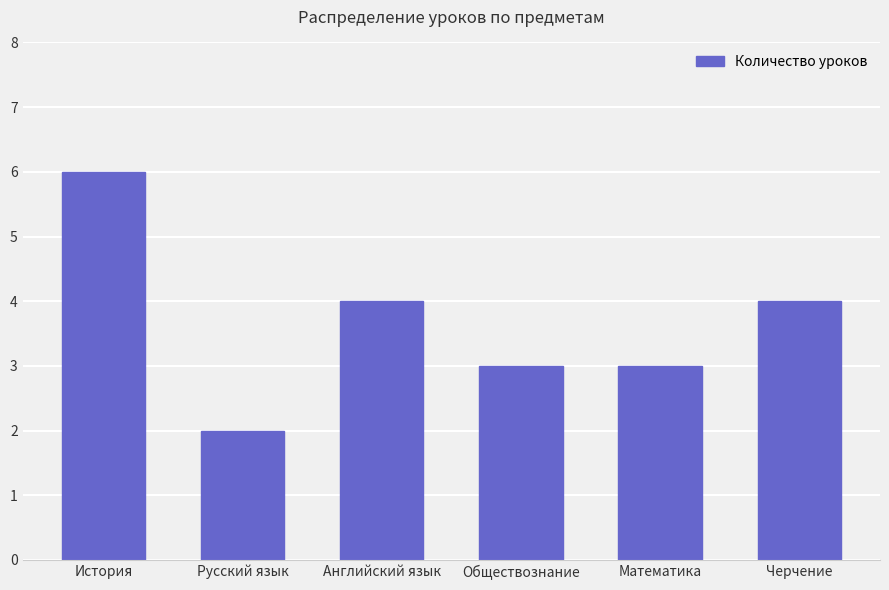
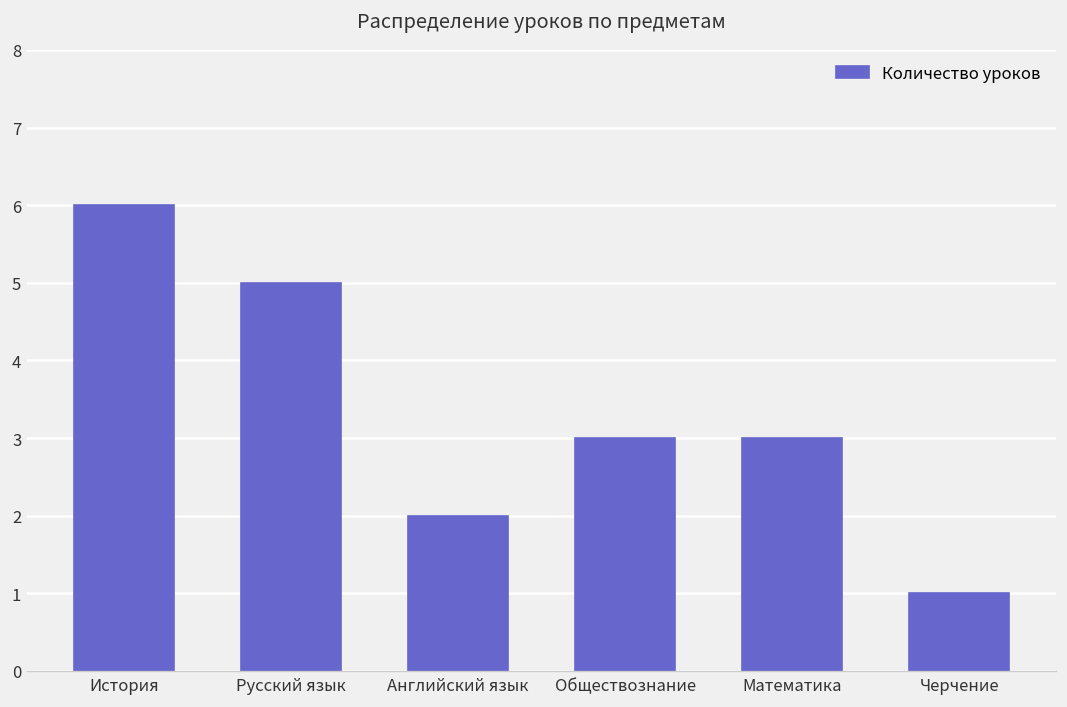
  {
    "История": 6,
-   "Русский язык": 2,
-   "Английский язык": 4,
+   "Русский язык": 5,
+   "Английский язык": 2,
    "Обществознание": 3,
    "Математика": 3,
-   "Черчение": 4
+   "Черчение": 1
  }
